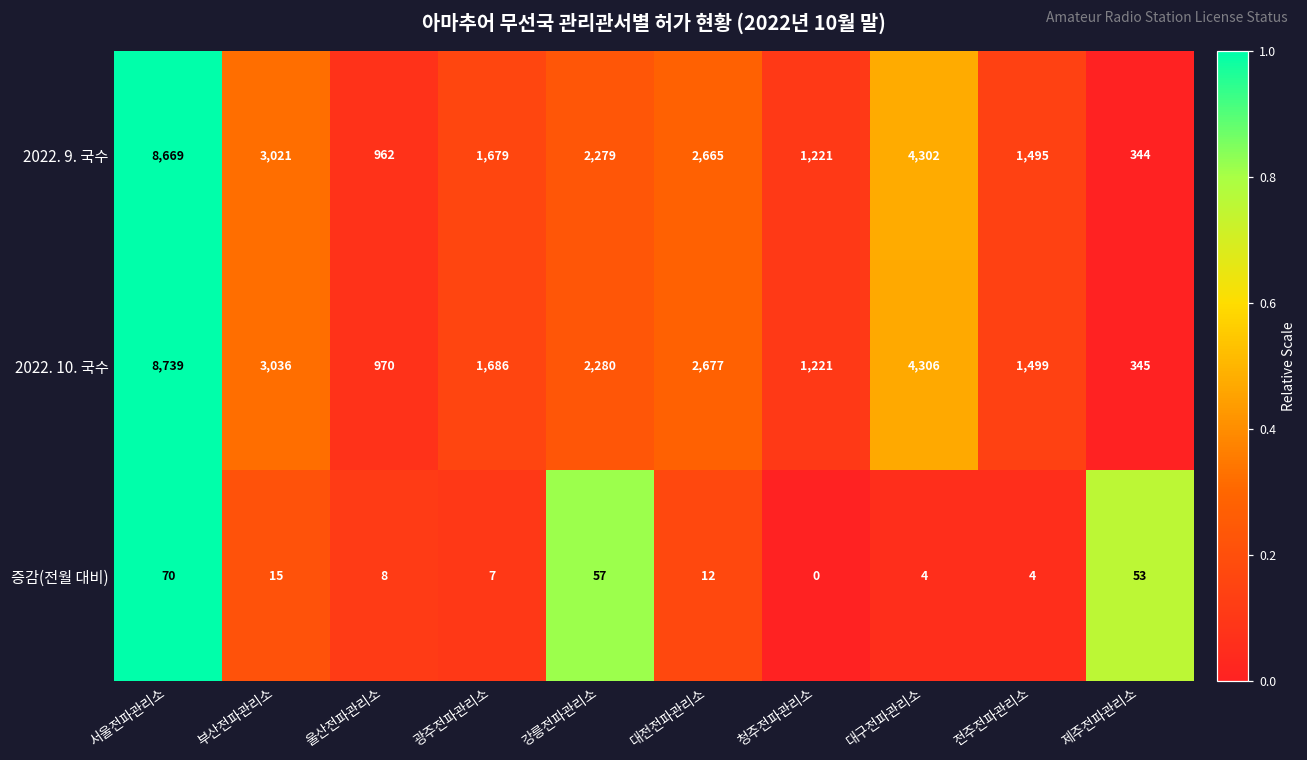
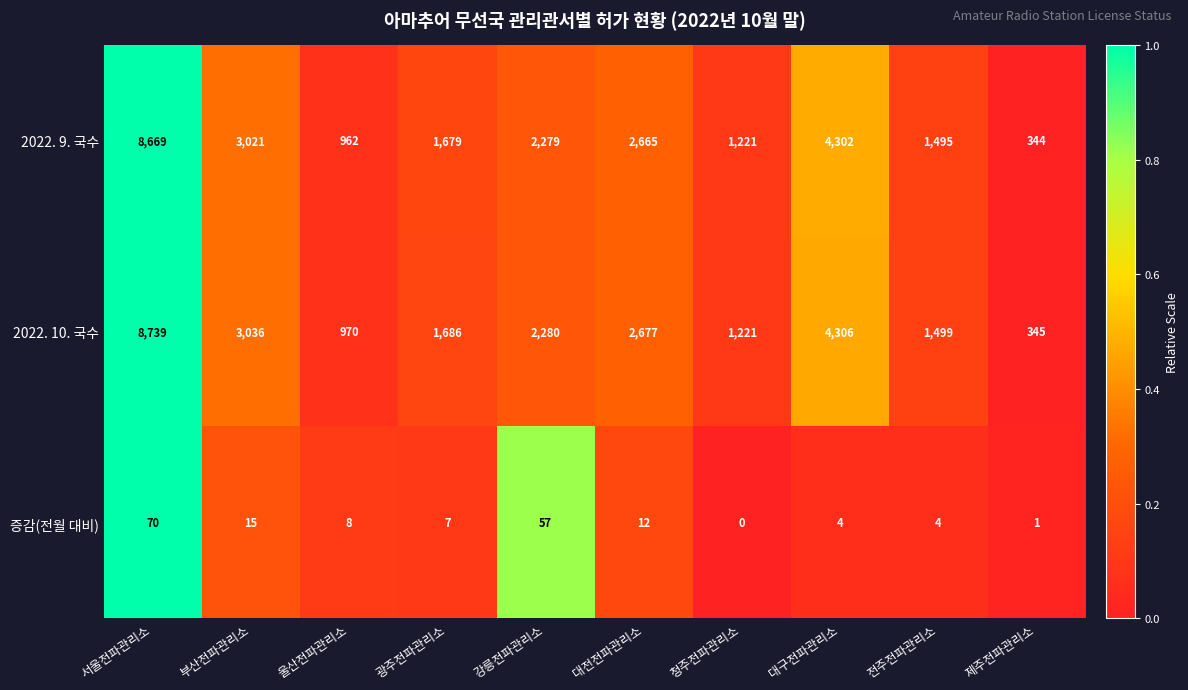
  {
    "2022. 9. 국수": {
      "서울전파관리소": "8,669",
      "부산전파관리소": "3,021",
      "울산전파관리소": "962",
      "광주전파관리소": "1,679",
      "강릉전파관리소": "2,279",
      "대전전파관리소": "2,665",
      "청주전파관리소": "1,221",
      "대구전파관리소": "4,302",
      "전주전파관리소": "1,495",
      "제주전파관리소": "344"
    },
    "2022. 10. 국수": {
      "서울전파관리소": "8,739",
      "부산전파관리소": "3,036",
      "울산전파관리소": "970",
      "광주전파관리소": "1,686",
      "강릉전파관리소": "2,280",
      "대전전파관리소": "2,677",
      "청주전파관리소": "1,221",
      "대구전파관리소": "4,306",
      "전주전파관리소": "1,499",
      "제주전파관리소": "345"
    },
    "증감(전월 대비)": {
      "서울전파관리소": "70",
      "부산전파관리소": "15",
      "울산전파관리소": "8",
      "광주전파관리소": "7",
      "강릉전파관리소": "57",
      "대전전파관리소": "12",
      "청주전파관리소": "0",
      "대구전파관리소": "4",
      "전주전파관리소": "4",
-     "제주전파관리소": "53"
+     "제주전파관리소": "1"
    }
  }
